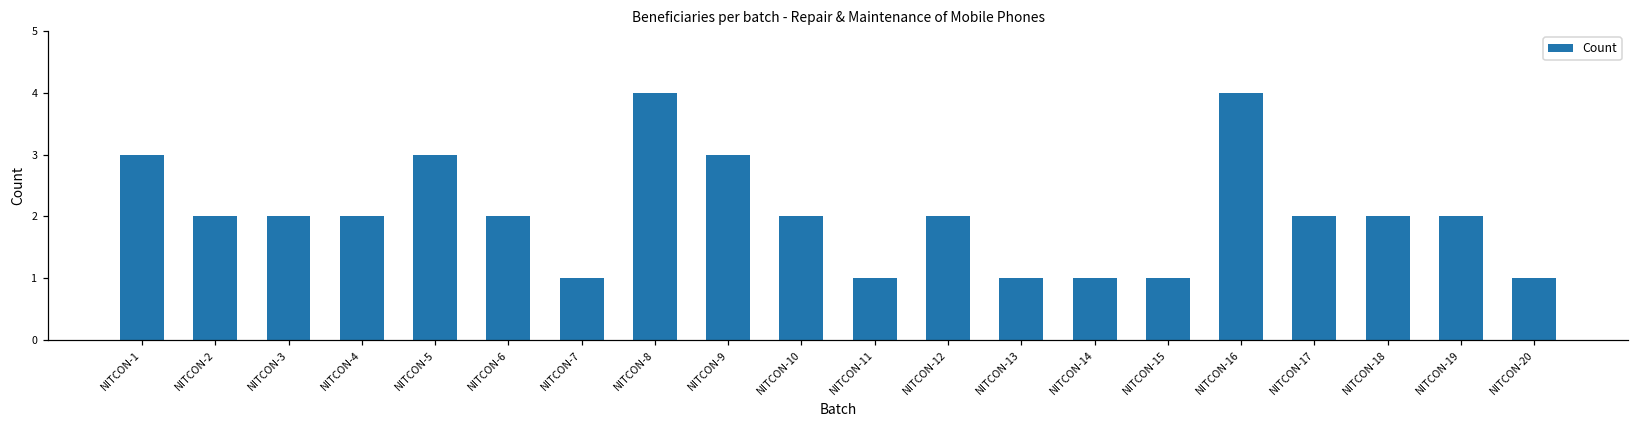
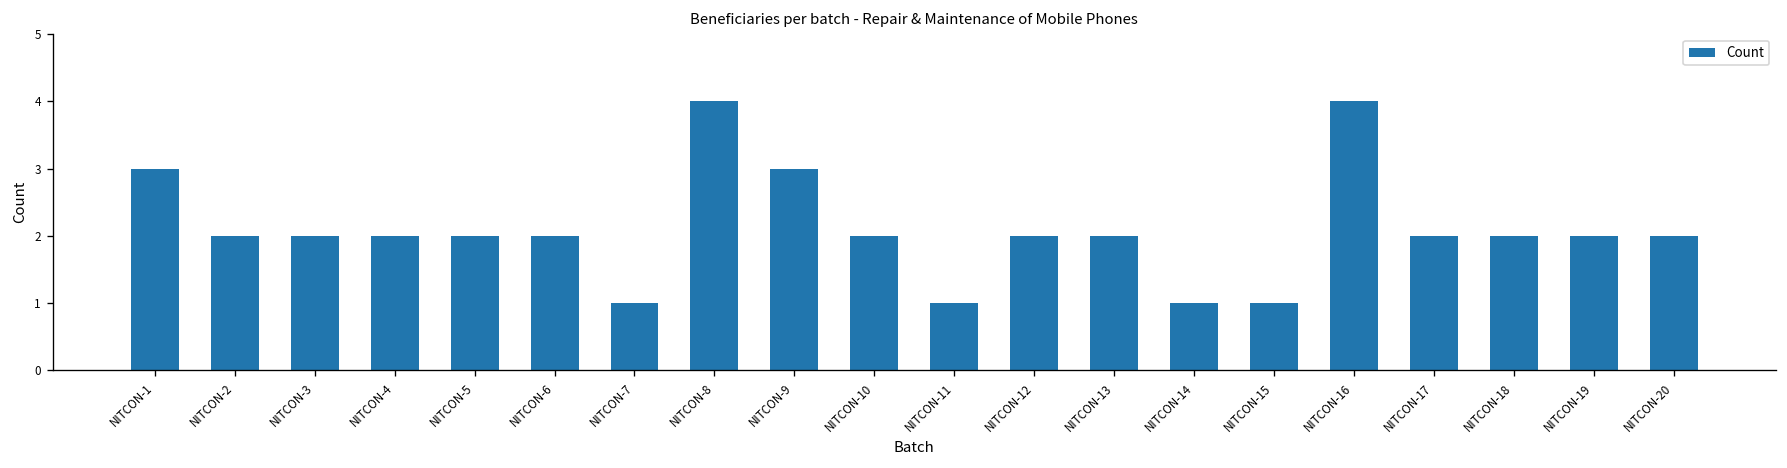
  {
    "NITCON-1": 3,
    "NITCON-2": 2,
    "NITCON-3": 2,
    "NITCON-4": 2,
-   "NITCON-5": 3,
+   "NITCON-5": 2,
    "NITCON-6": 2,
    "NITCON-7": 1,
    "NITCON-8": 4,
    "NITCON-9": 3,
    "NITCON-10": 2,
    "NITCON-11": 1,
    "NITCON-12": 2,
-   "NITCON-13": 1,
+   "NITCON-13": 2,
    "NITCON-14": 1,
    "NITCON-15": 1,
    "NITCON-16": 4,
    "NITCON-17": 2,
    "NITCON-18": 2,
    "NITCON-19": 2,
-   "NITCON-20": 1
+   "NITCON-20": 2
  }
